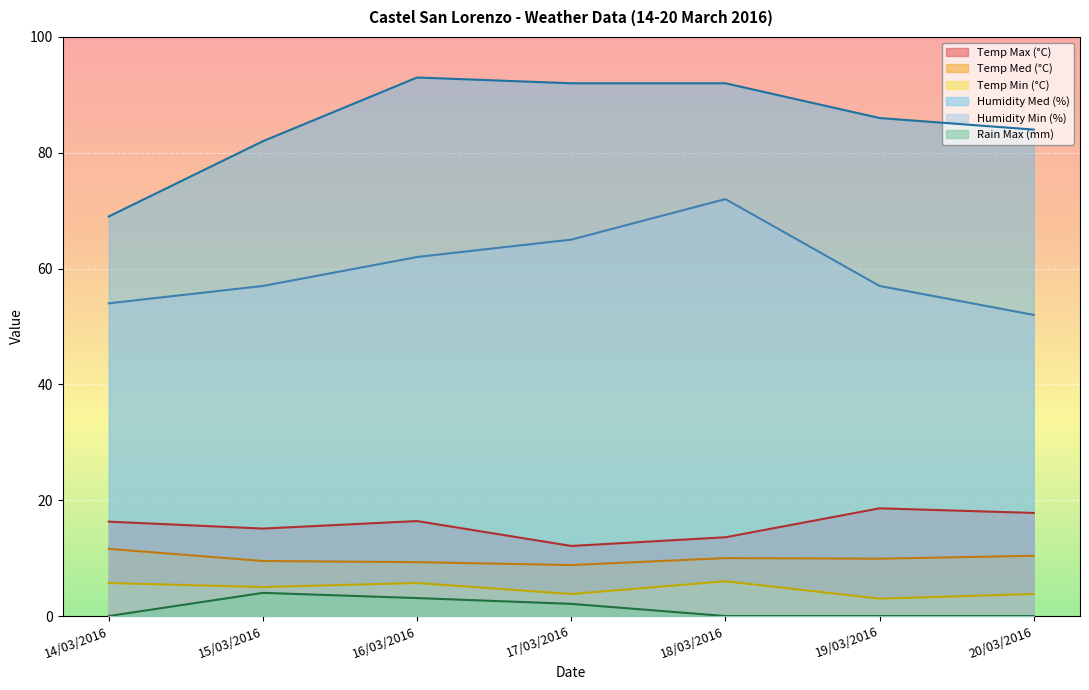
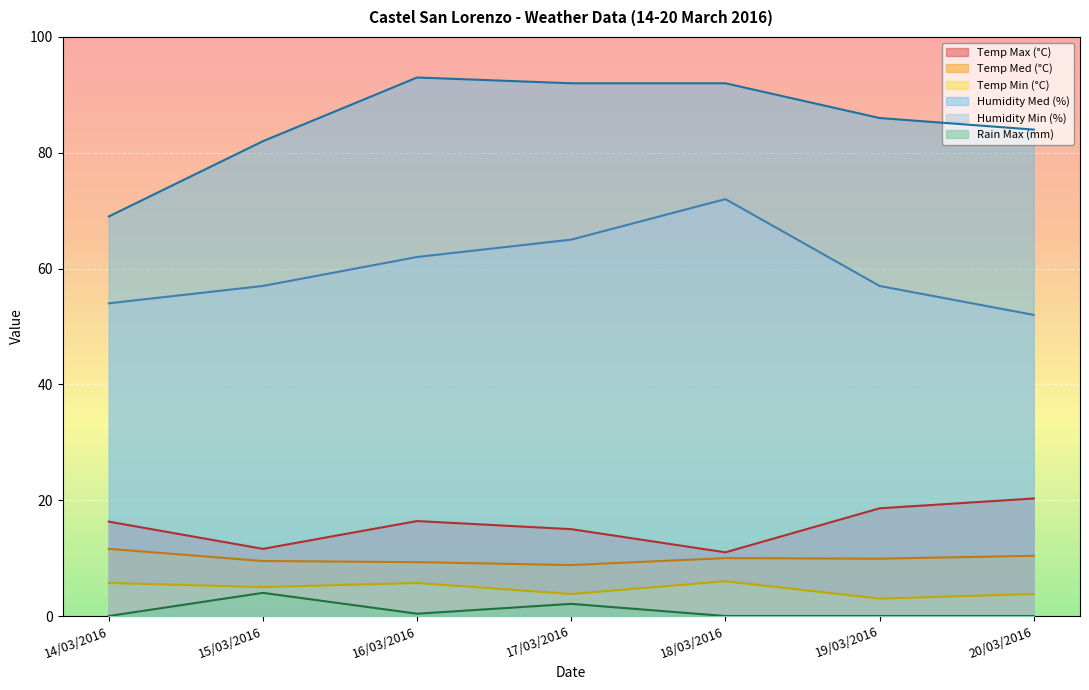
  {
    "Temp Max (°C)": {
      "14/03/2016": 16,
-     "15/03/2016": 15,
+     "15/03/2016": 12,
      "16/03/2016": 16,
-     "17/03/2016": 12,
-     "18/03/2016": 14,
+     "17/03/2016": 15,
+     "18/03/2016": 11,
      "19/03/2016": 19,
-     "20/03/2016": 18
+     "20/03/2016": 20
    },
    "Rain Max (mm)": {
      "14/03/2016": 0,
      "15/03/2016": 4,
-     "16/03/2016": 3,
+     "16/03/2016": 0,
      "17/03/2016": 2,
      "18/03/2016": 0,
      "19/03/2016": 0,
      "20/03/2016": 0
    }
  }
